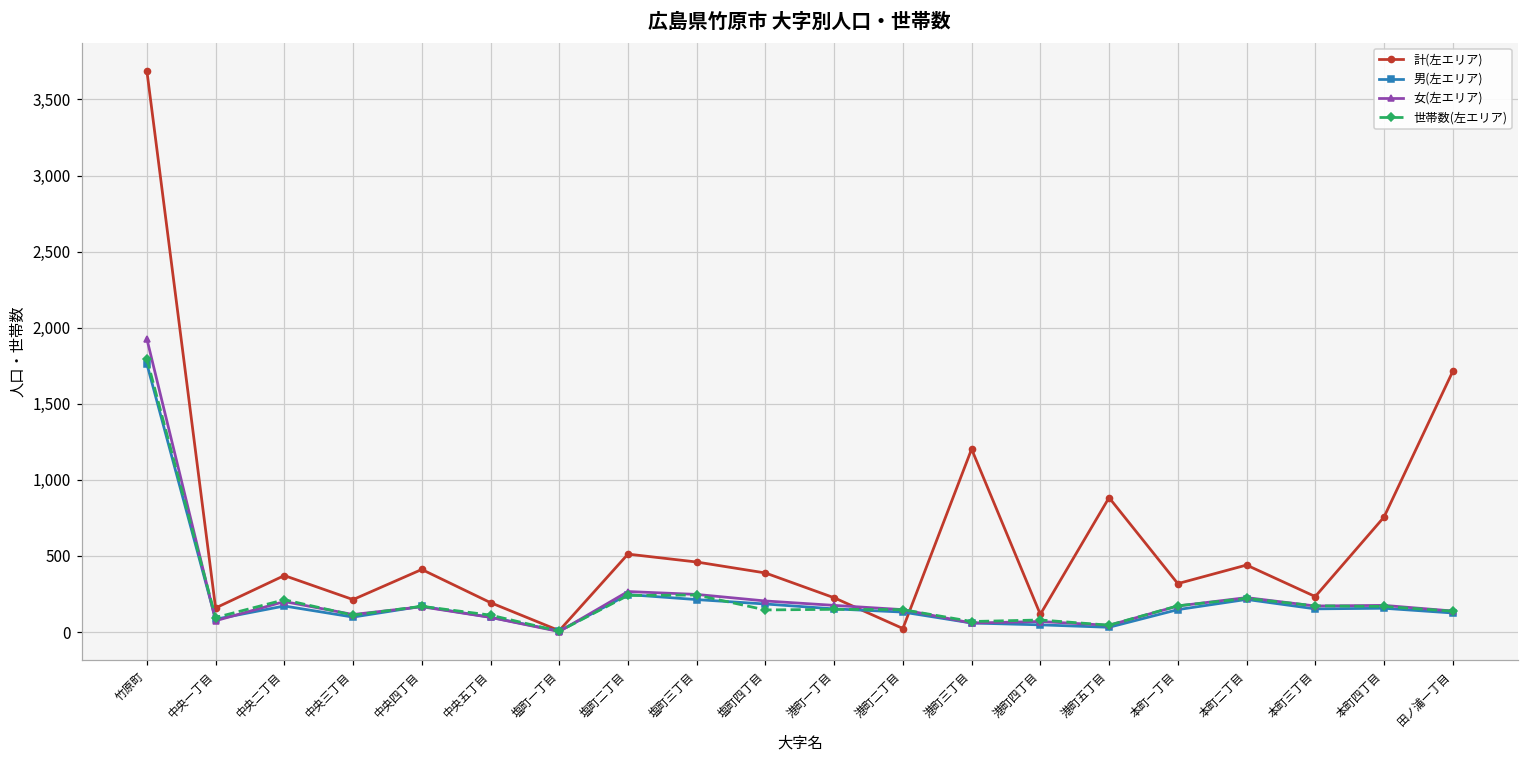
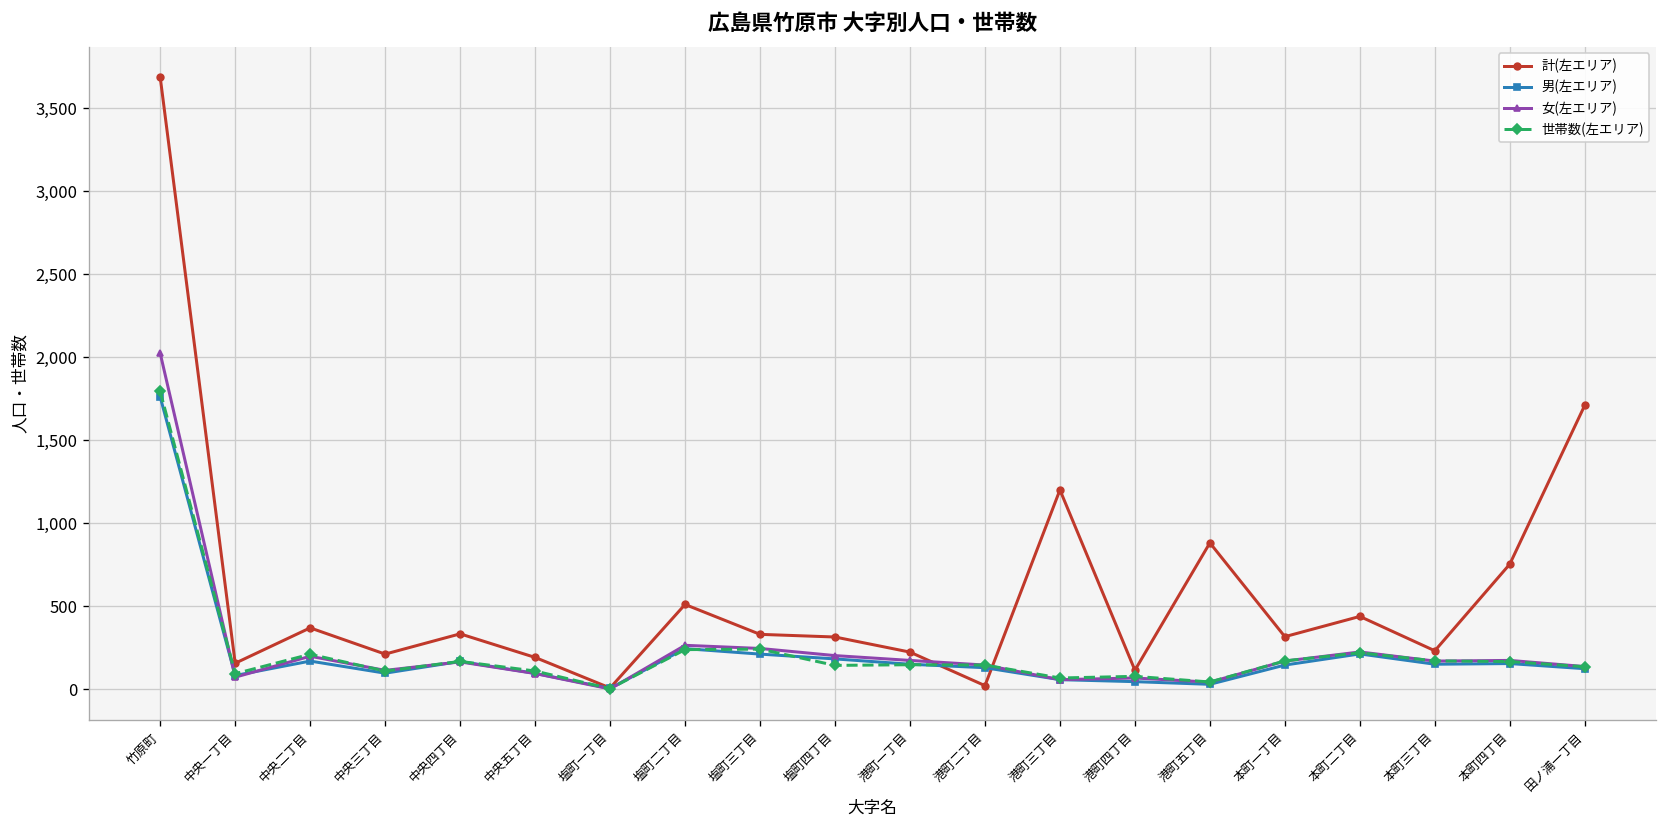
  {
    "計(左エリア)": {
      "竹原町": "3,690",
      "中央一丁目": "160",
      "中央二丁目": "370",
      "中央三丁目": "210",
-     "中央四丁目": "410",
+     "中央四丁目": "340",
      "中央五丁目": "190",
      "塩町二丁目": "510",
-     "塩町三丁目": "460",
-     "塩町四丁目": "390",
+     "塩町三丁目": "330",
+     "塩町四丁目": "320",
      "港町一丁目": "230",
      "港町二丁目": "20",
      "港町三丁目": "1,200",
      "港町四丁目": "120",
      "港町五丁目": "880",
      "本町一丁目": "320",
      "本町二丁目": "440",
      "本町三丁目": "230",
      "本町四丁目": "760",
      "田ノ浦一丁目": "1,710"
    },
    "男(左エリア)": {
      "竹原町": "1,760",
      "中央二丁目": "170",
      "塩町三丁目": "210",
      "塩町四丁目": "180",
      "港町四丁目": "50",
      "本町一丁目": "150",
      "本町三丁目": "150"
    },
    "女(左エリア)": {
-     "竹原町": "1,930",
+     "竹原町": "2,030",
      "塩町二丁目": "270",
      "塩町四丁目": "200",
      "港町一丁目": "180"
    },
    "世帯数(左エリア)": {
      "竹原町": "1,800",
      "塩町四丁目": "150"
    }
  }
